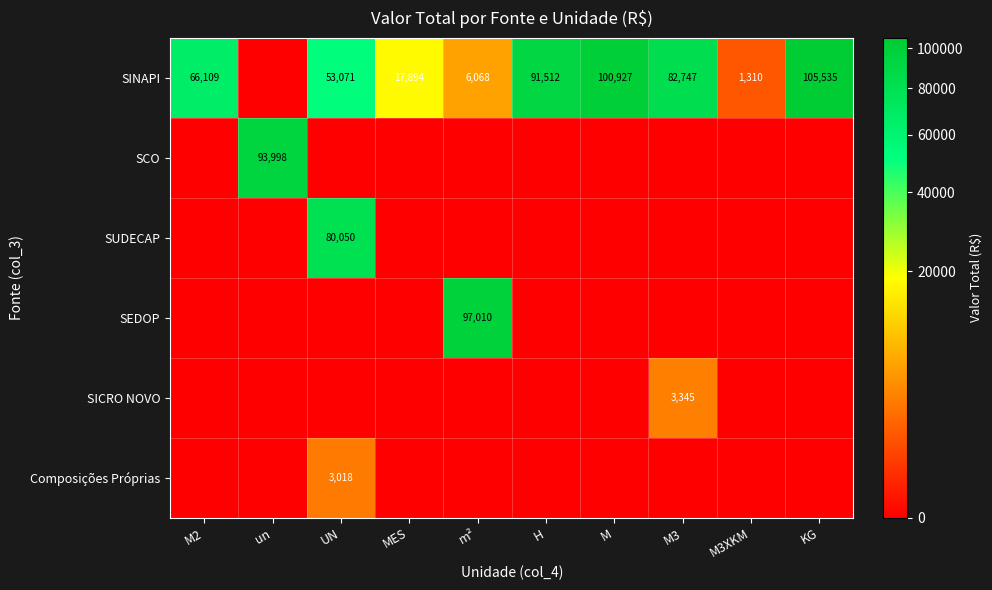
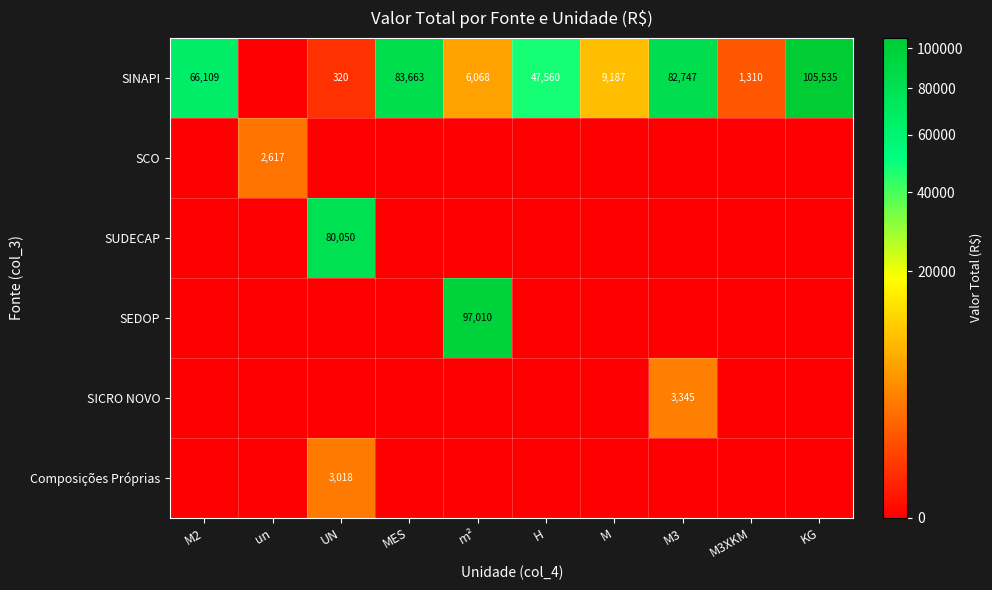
  {
    "SINAPI": {
      "M2": "66,109",
-     "UN": "53,071",
-     "MES": "17,894",
+     "UN": "320",
+     "MES": "83,663",
      "m²": "6,068",
-     "H": "91,512",
-     "M": "100,927",
+     "H": "47,560",
+     "M": "9,187",
      "M3": "82,747",
      "M3XKM": "1,310",
      "KG": "105,535"
    },
    "SCO": {
-     "un": "93,998"
+     "un": "2,617"
    },
    "SUDECAP": {
      "UN": "80,050"
    },
    "SEDOP": {
      "m²": "97,010"
    },
    "SICRO NOVO": {
      "M3": "3,345"
    },
    "Composições Próprias": {
      "UN": "3,018"
    }
  }
